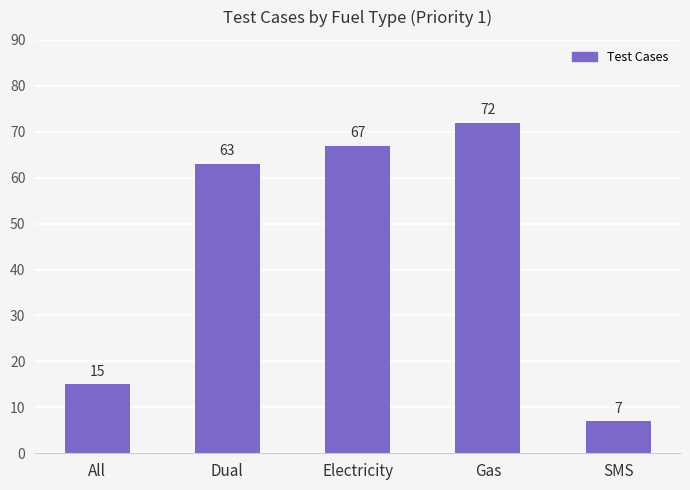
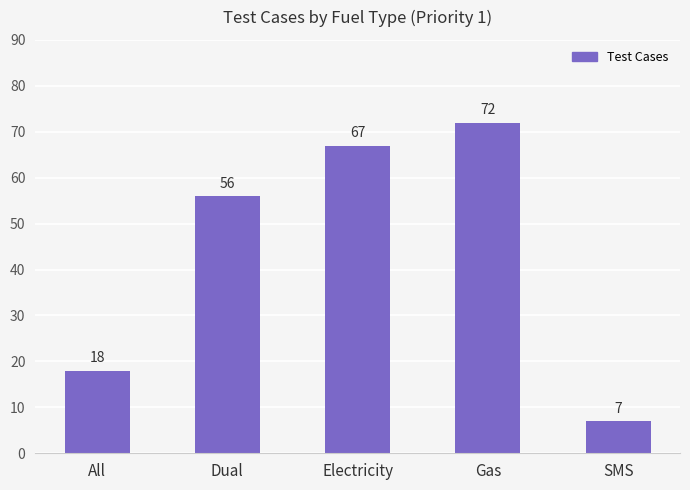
  {
-   "All": 15,
-   "Dual": 63,
+   "All": 18,
+   "Dual": 56,
    "Electricity": 67,
    "Gas": 72,
    "SMS": 7
  }
